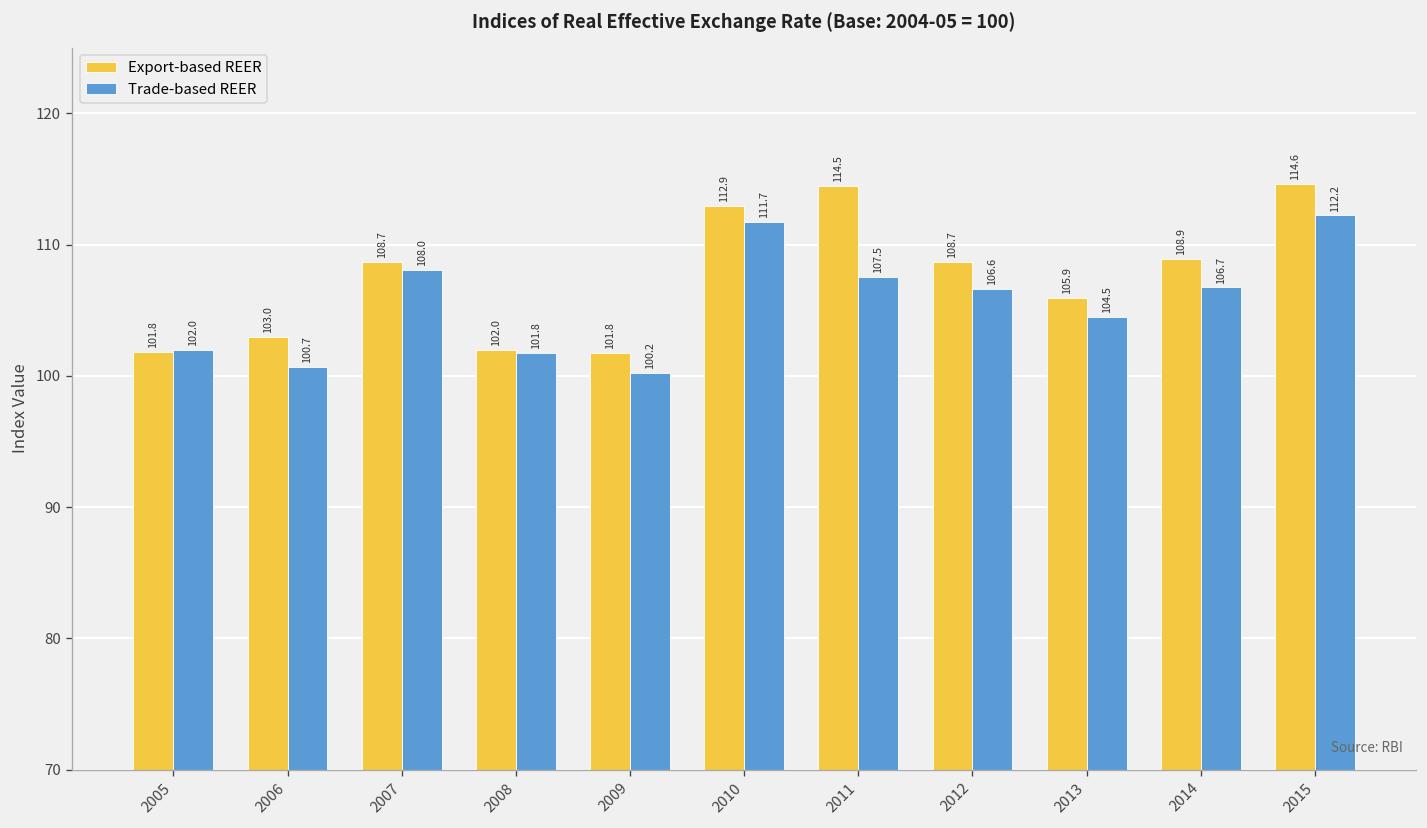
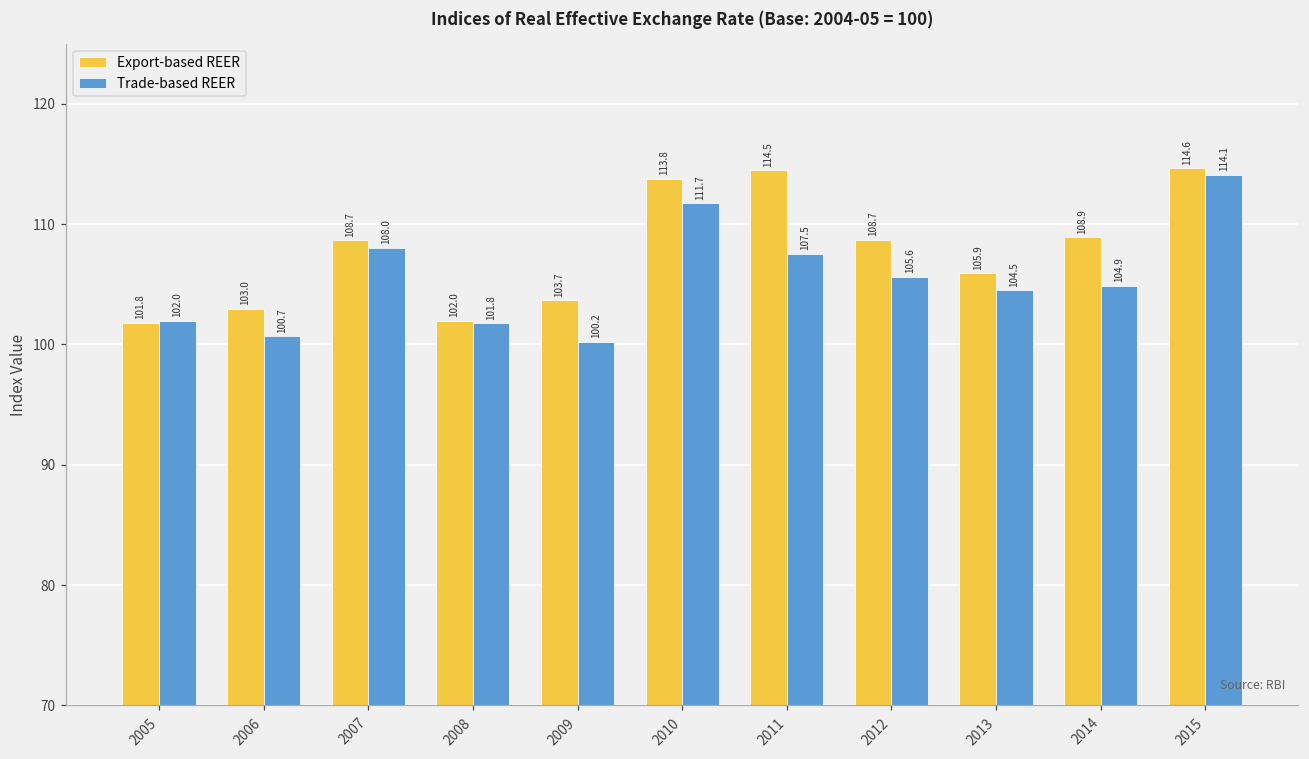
  {
    "Export-based REER": {
      "2005": 101.8,
      "2006": 103.0,
      "2007": 108.7,
      "2008": 102.0,
-     "2009": 101.8,
-     "2010": 112.9,
+     "2009": 103.7,
+     "2010": 113.8,
      "2011": 114.5,
      "2012": 108.7,
      "2013": 105.9,
      "2014": 108.9,
      "2015": 114.6
    },
    "Trade-based REER": {
      "2005": 102.0,
      "2006": 100.7,
      "2007": 108.0,
      "2008": 101.8,
      "2009": 100.2,
      "2010": 111.7,
      "2011": 107.5,
-     "2012": 106.6,
+     "2012": 105.6,
      "2013": 104.5,
-     "2014": 106.7,
-     "2015": 112.2
+     "2014": 104.9,
+     "2015": 114.1
    }
  }
